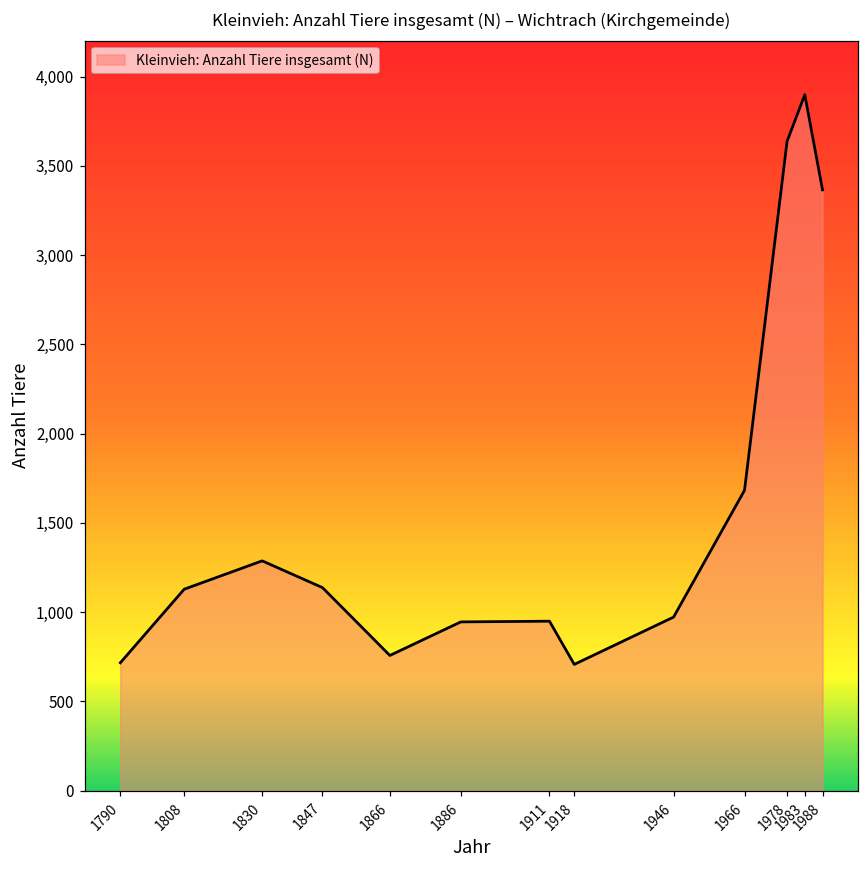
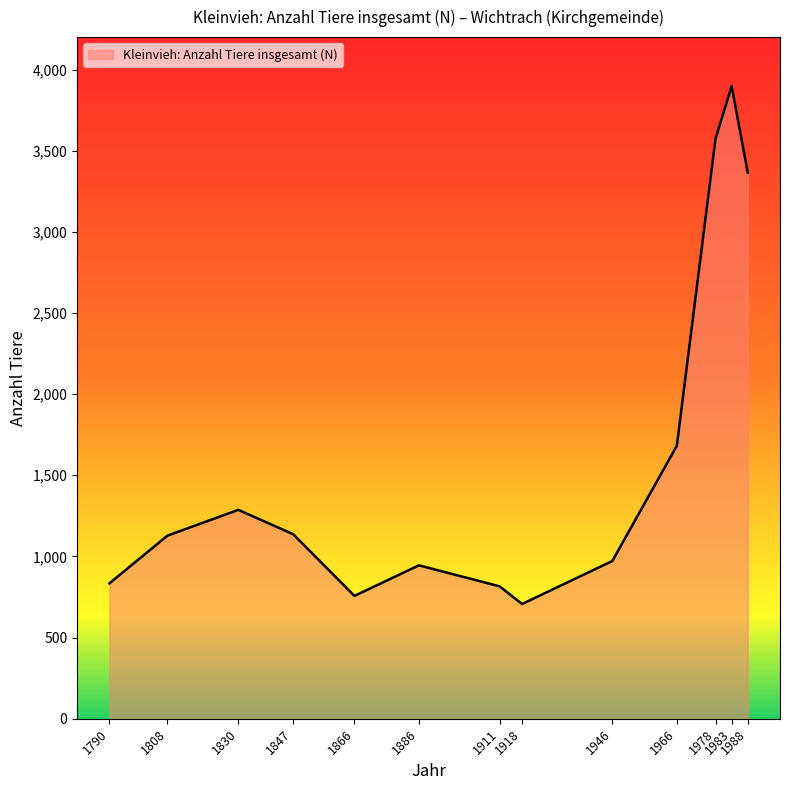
  {
-   "1790": "720",
+   "1790": "830",
    "1808": "1,130",
    "1830": "1,290",
    "1847": "1,140",
    "1866": "760",
    "1886": "950",
-   "1911": "950",
+   "1911": "820",
    "1918": "710",
    "1946": "970",
    "1966": "1,680",
-   "1978": "3,640",
+   "1978": "3,570",
    "1983": "3,900",
    "1988": "3,370"
  }
